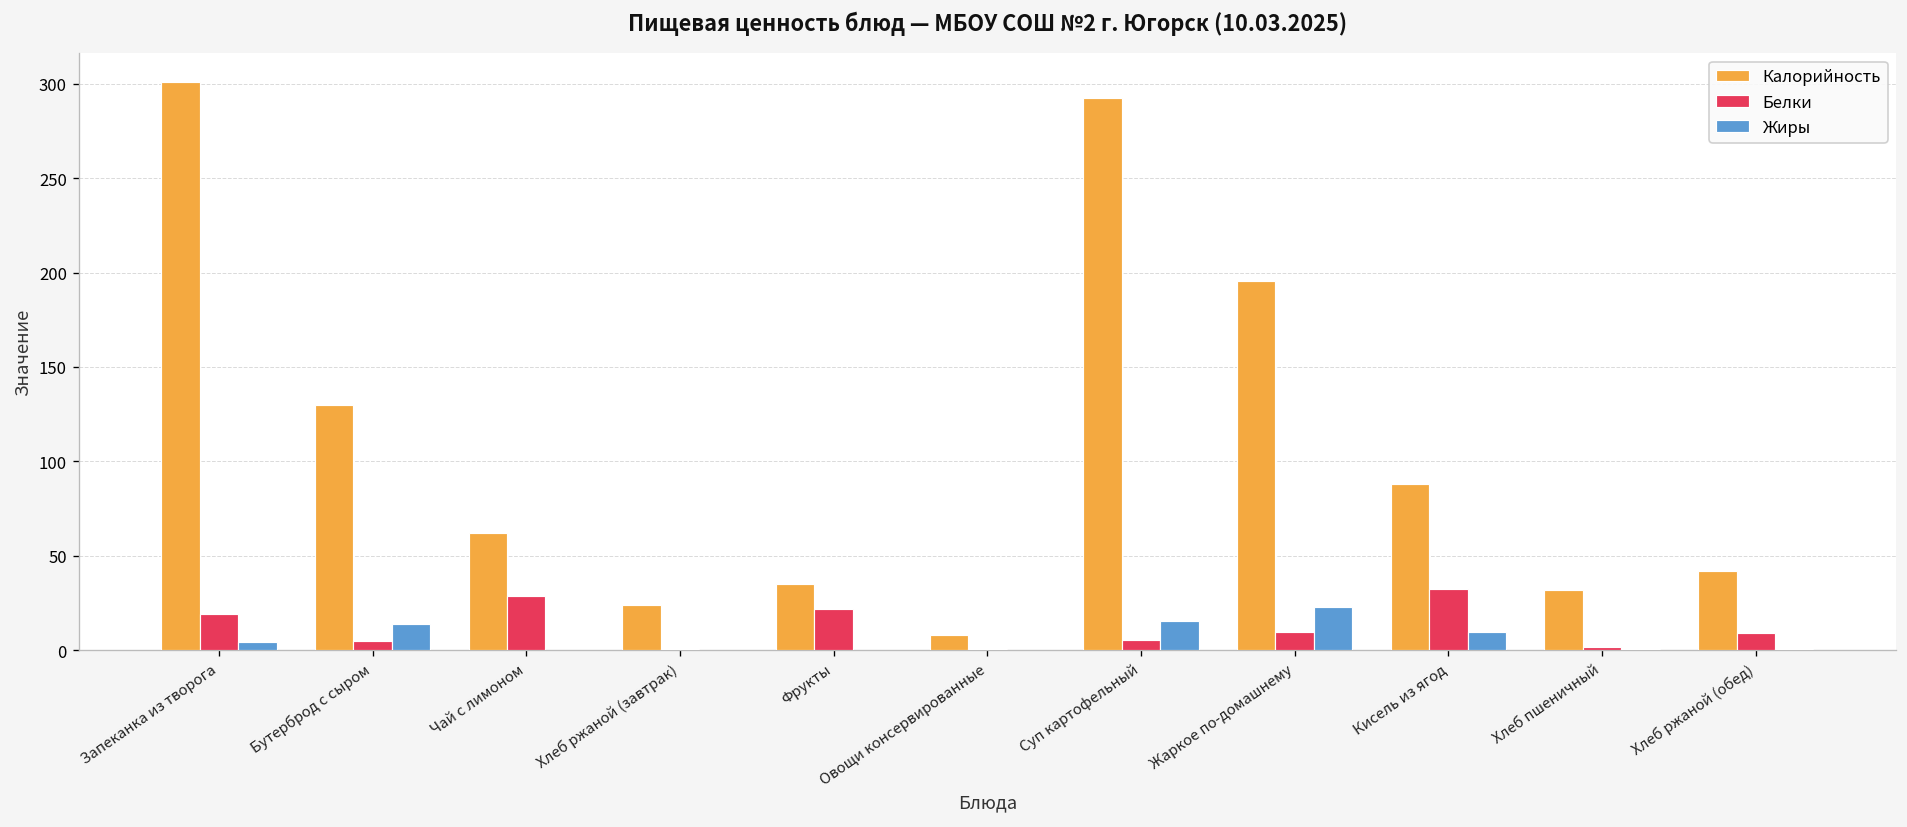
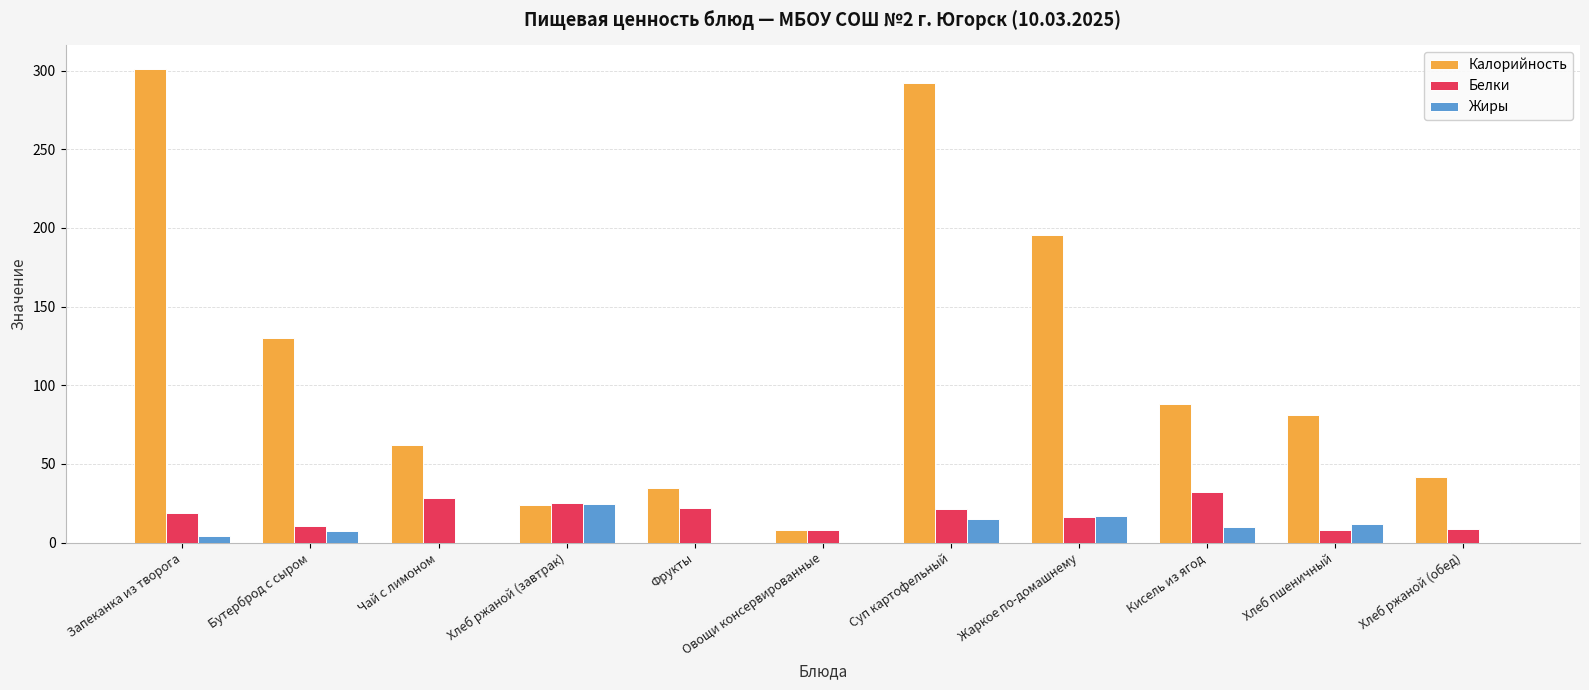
  {
    "Калорийность": {
      "Запеканка из творога": 301,
      "Бутерброд с сыром": 130,
      "Чай с лимоном": 62,
      "Хлеб ржаной (завтрак)": 24,
      "Фрукты": 35,
      "Овощи консервированные": 8,
      "Суп картофельный": 292,
      "Жаркое по-домашнему": 196,
      "Кисель из ягод": 88,
-     "Хлеб пшеничный": 32,
+     "Хлеб пшеничный": 81,
      "Хлеб ржаной (обед)": 42
    },
    "Белки": {
      "Запеканка из творога": 19,
-     "Бутерброд с сыром": 5,
+     "Бутерброд с сыром": 11,
      "Чай с лимоном": 28,
-     "Хлеб ржаной (завтрак)": 1,
+     "Хлеб ржаной (завтрак)": 25,
      "Фрукты": 22,
-     "Овощи консервированные": 1,
-     "Суп картофельный": 6,
-     "Жаркое по-домашнему": 10,
+     "Овощи консервированные": 8,
+     "Суп картофельный": 22,
+     "Жаркое по-домашнему": 16,
      "Кисель из ягод": 32,
-     "Хлеб пшеничный": 2,
+     "Хлеб пшеничный": 8,
      "Хлеб ржаной (обед)": 9
    },
    "Жиры": {
      "Запеканка из творога": 4,
-     "Бутерброд с сыром": 14,
+     "Бутерброд с сыром": 8,
      "Чай с лимоном": 0,
-     "Хлеб ржаной (завтрак)": 0,
+     "Хлеб ржаной (завтрак)": 25,
      "Фрукты": 0,
      "Овощи консервированные": 0,
      "Суп картофельный": 15,
-     "Жаркое по-домашнему": 23,
+     "Жаркое по-домашнему": 17,
      "Кисель из ягод": 10,
-     "Хлеб пшеничный": 0
+     "Хлеб пшеничный": 12
    }
  }
